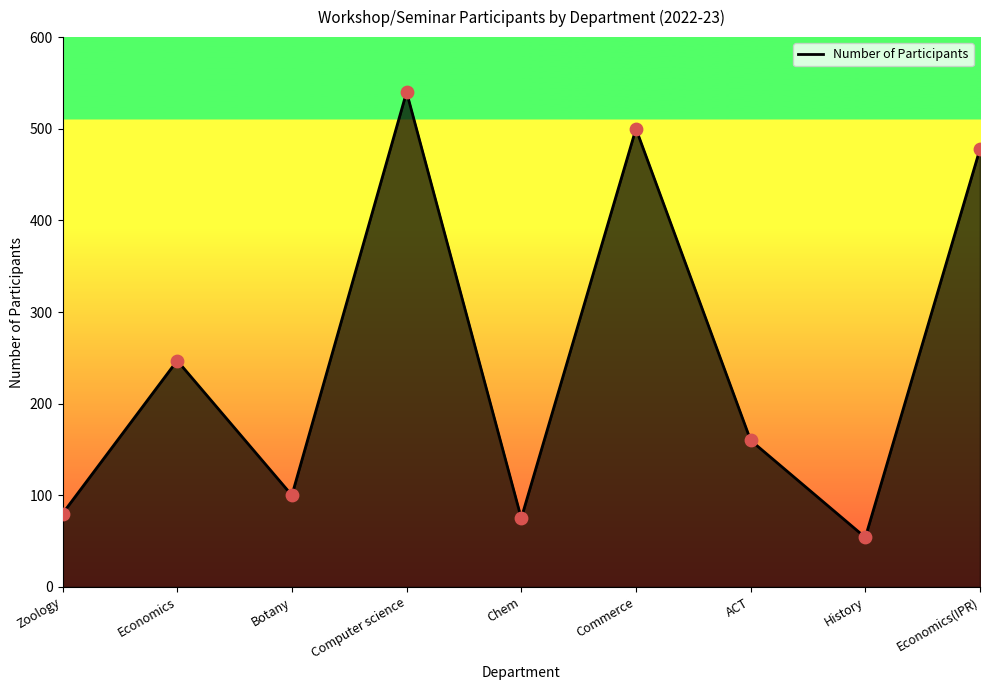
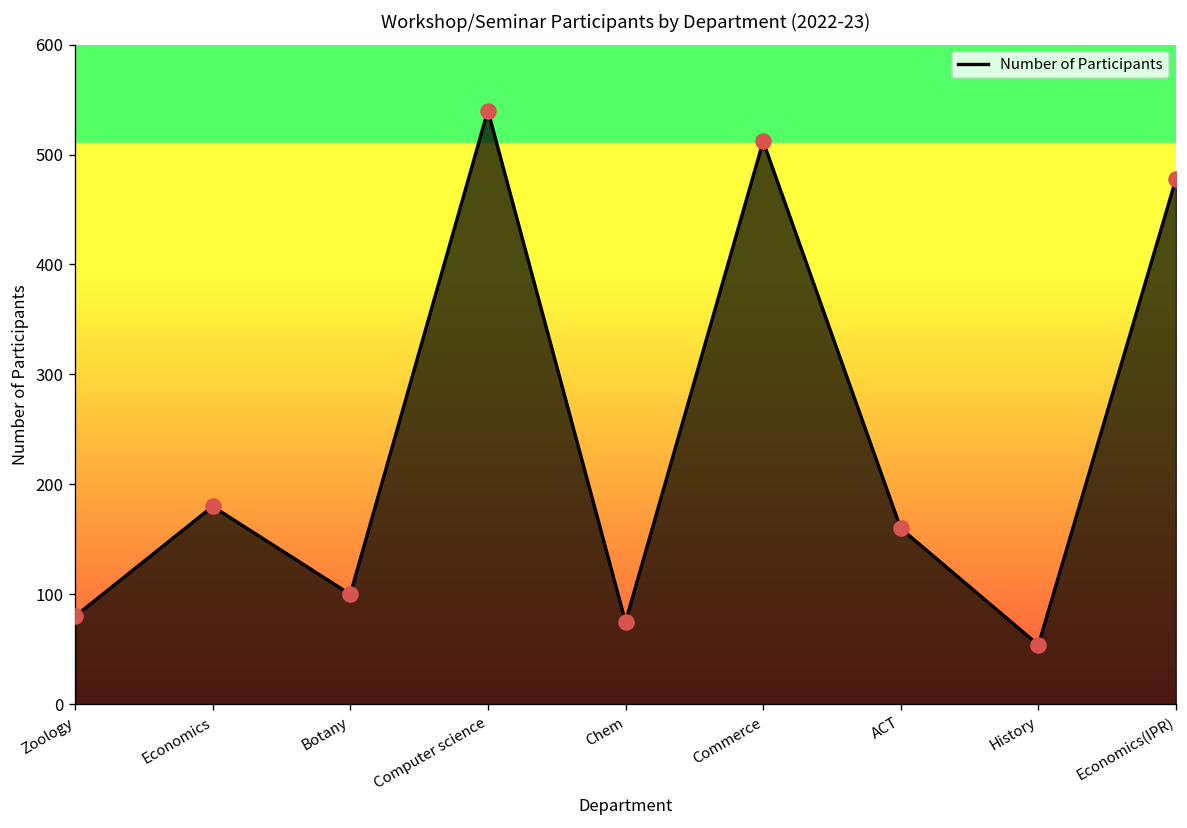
  {
    "Zoology": 80,
-   "Economics": 250,
+   "Economics": 180,
    "Botany": 100,
    "Computer science": 540,
    "Chem": 80,
-   "Commerce": 500,
+   "Commerce": 510,
    "ACT": 160,
    "History": 50,
    "Economics(IPR)": 480
  }
